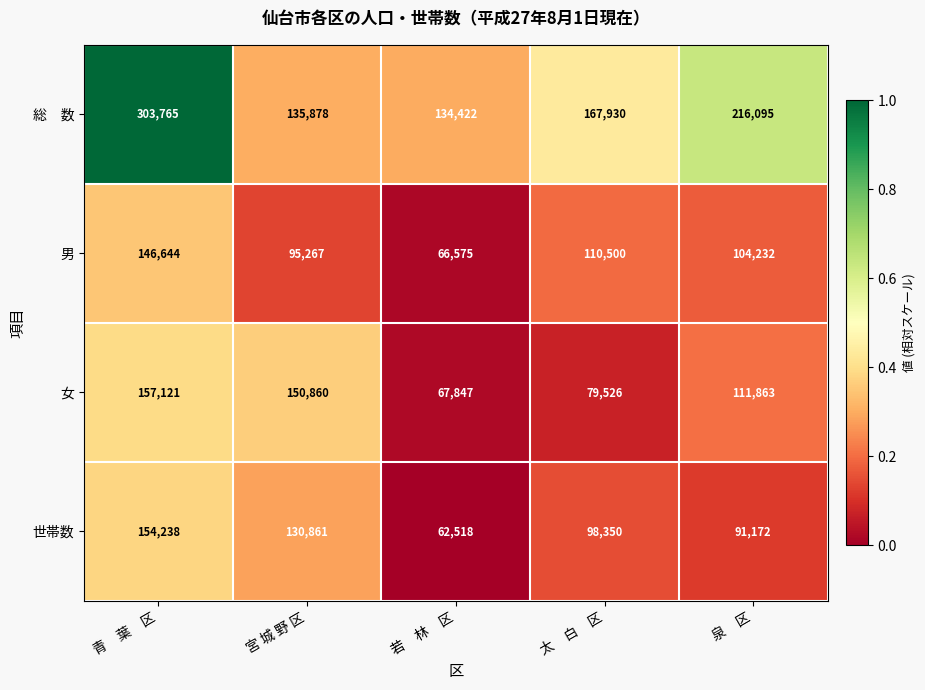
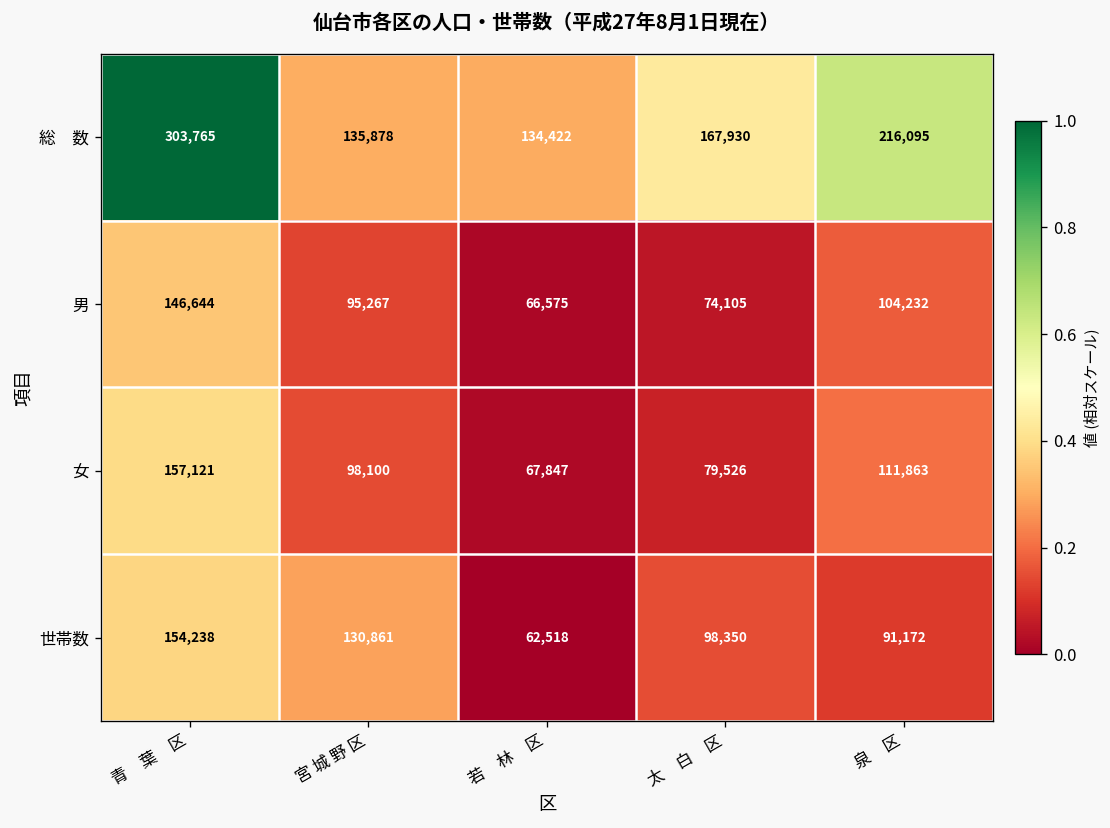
  {
    "総 数": {
      "青 葉 区": "303,765",
      "宮 城 野 区": "135,878",
      "若 林 区": "134,422",
      "太 白 区": "167,930",
      "泉 区": "216,095"
    },
    "男": {
      "青 葉 区": "146,644",
      "宮 城 野 区": "95,267",
      "若 林 区": "66,575",
-     "太 白 区": "110,500",
+     "太 白 区": "74,105",
      "泉 区": "104,232"
    },
    "女": {
      "青 葉 区": "157,121",
-     "宮 城 野 区": "150,860",
+     "宮 城 野 区": "98,100",
      "若 林 区": "67,847",
      "太 白 区": "79,526",
      "泉 区": "111,863"
    },
    "世帯数": {
      "青 葉 区": "154,238",
      "宮 城 野 区": "130,861",
      "若 林 区": "62,518",
      "太 白 区": "98,350",
      "泉 区": "91,172"
    }
  }
